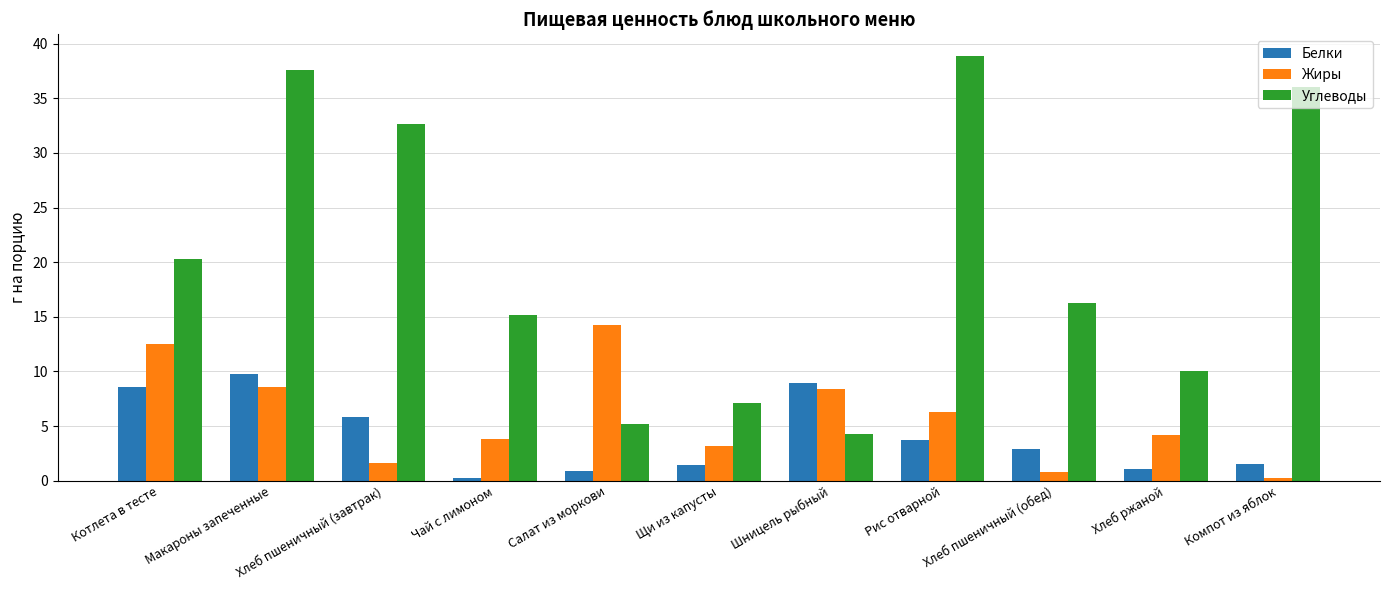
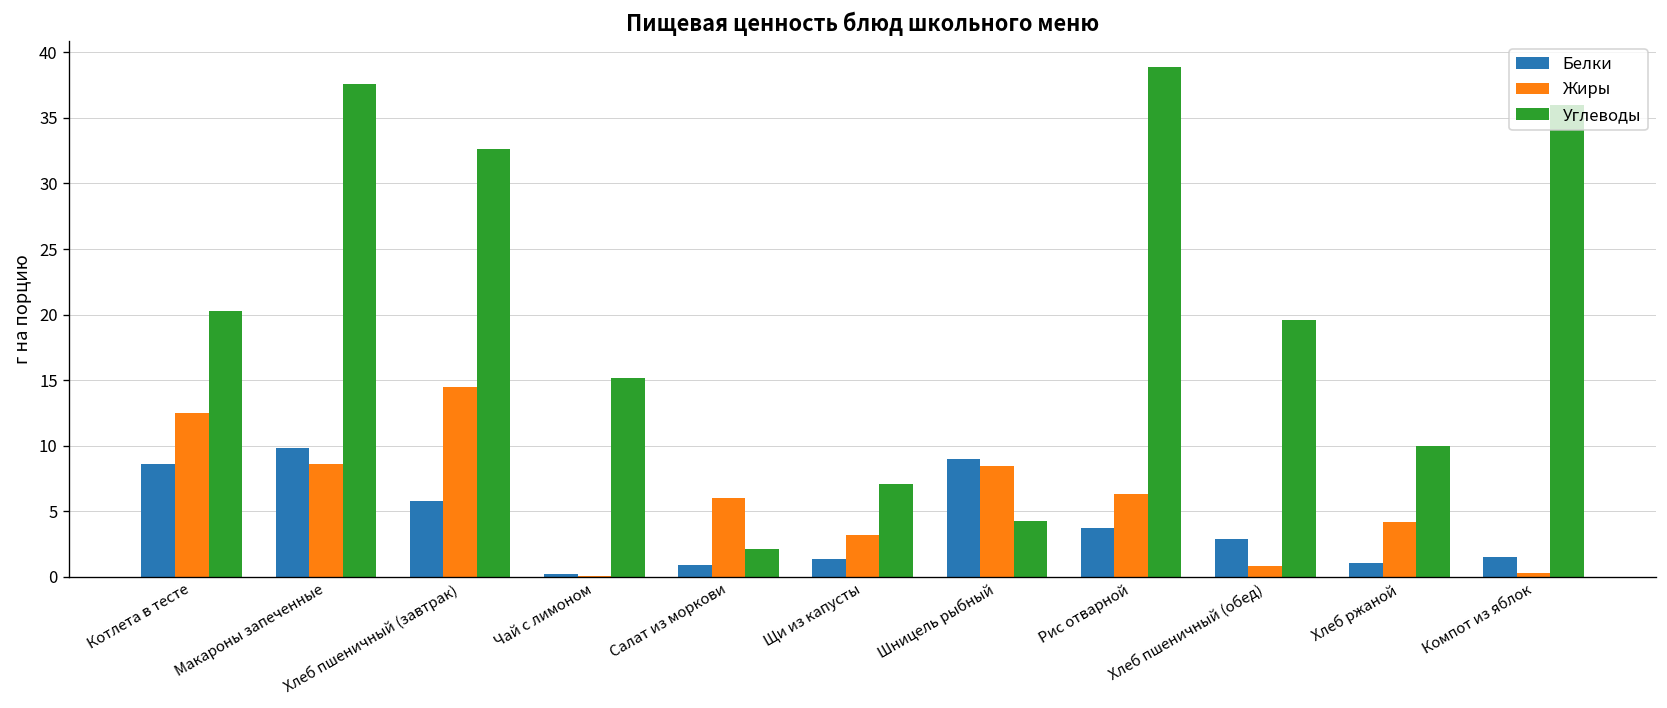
  {
    "Белки": {
      "Котлета в тесте": 8.6,
      "Макароны запеченные": 9.8,
      "Хлеб пшеничный (завтрак)": 5.8,
      "Чай с лимоном": 0.2,
      "Салат из моркови": 0.9,
      "Щи из капусты": 1.4,
      "Шницель рыбный": 9.0,
      "Рис отварной": 3.7,
      "Хлеб пшеничный (обед)": 2.9,
      "Хлеб ржаной": 1.1,
      "Компот из яблок": 1.5
    },
    "Жиры": {
      "Котлета в тесте": 12.5,
      "Макароны запеченные": 8.6,
-     "Хлеб пшеничный (завтрак)": 1.6,
-     "Чай с лимоном": 3.8,
-     "Салат из моркови": 14.3,
+     "Хлеб пшеничный (завтрак)": 14.5,
+     "Чай с лимоном": 0.1,
+     "Салат из моркови": 6.1,
      "Щи из капусты": 3.2,
      "Шницель рыбный": 8.4,
      "Рис отварной": 6.3,
      "Хлеб пшеничный (обед)": 0.8,
      "Хлеб ржаной": 4.2,
      "Компот из яблок": 0.3
    },
    "Углеводы": {
      "Котлета в тесте": 20.3,
      "Макароны запеченные": 37.6,
      "Хлеб пшеничный (завтрак)": 32.6,
      "Чай с лимоном": 15.1,
-     "Салат из моркови": 5.2,
+     "Салат из моркови": 2.2,
      "Щи из капусты": 7.1,
      "Шницель рыбный": 4.3,
      "Рис отварной": 38.9,
-     "Хлеб пшеничный (обед)": 16.3,
+     "Хлеб пшеничный (обед)": 19.6,
      "Хлеб ржаной": 10.0
    }
  }
